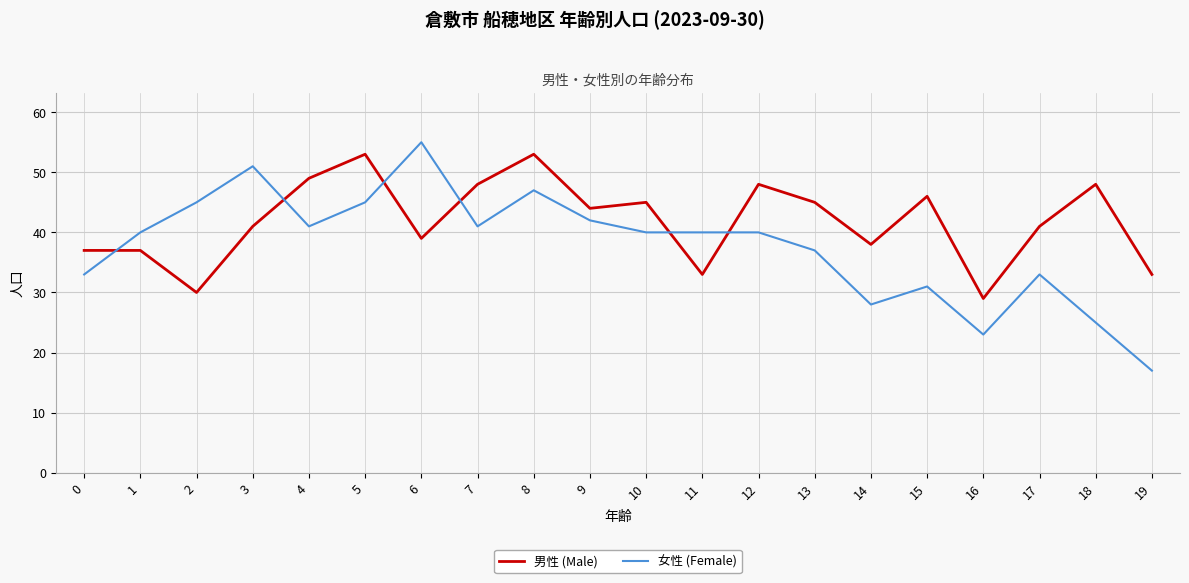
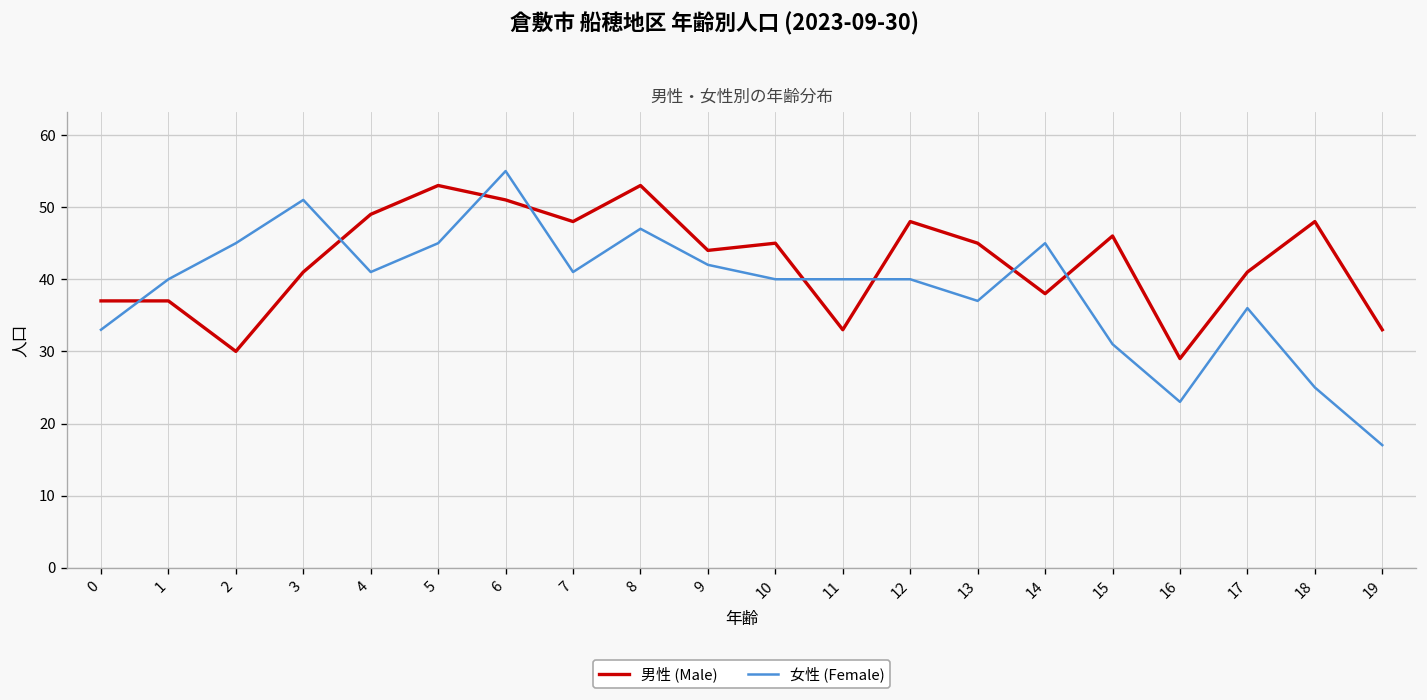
  {
    "男性 (Male)": {
      "0": 37,
      "1": 37,
      "2": 30,
      "3": 41,
      "4": 49,
      "5": 53,
-     "6": 39,
+     "6": 51,
      "7": 48,
      "8": 53,
      "9": 44,
      "10": 45,
      "11": 33,
      "12": 48,
      "13": 45,
      "14": 38,
      "15": 46,
      "16": 29,
      "17": 41,
      "18": 48,
      "19": 33
    },
    "女性 (Female)": {
      "0": 33,
      "1": 40,
      "2": 45,
      "3": 51,
      "4": 41,
      "5": 45,
      "6": 55,
      "7": 41,
      "8": 47,
      "9": 42,
      "10": 40,
      "11": 40,
      "12": 40,
      "13": 37,
-     "14": 28,
+     "14": 45,
      "15": 31,
      "16": 23,
-     "17": 33,
+     "17": 36,
      "18": 25,
      "19": 17
    }
  }
